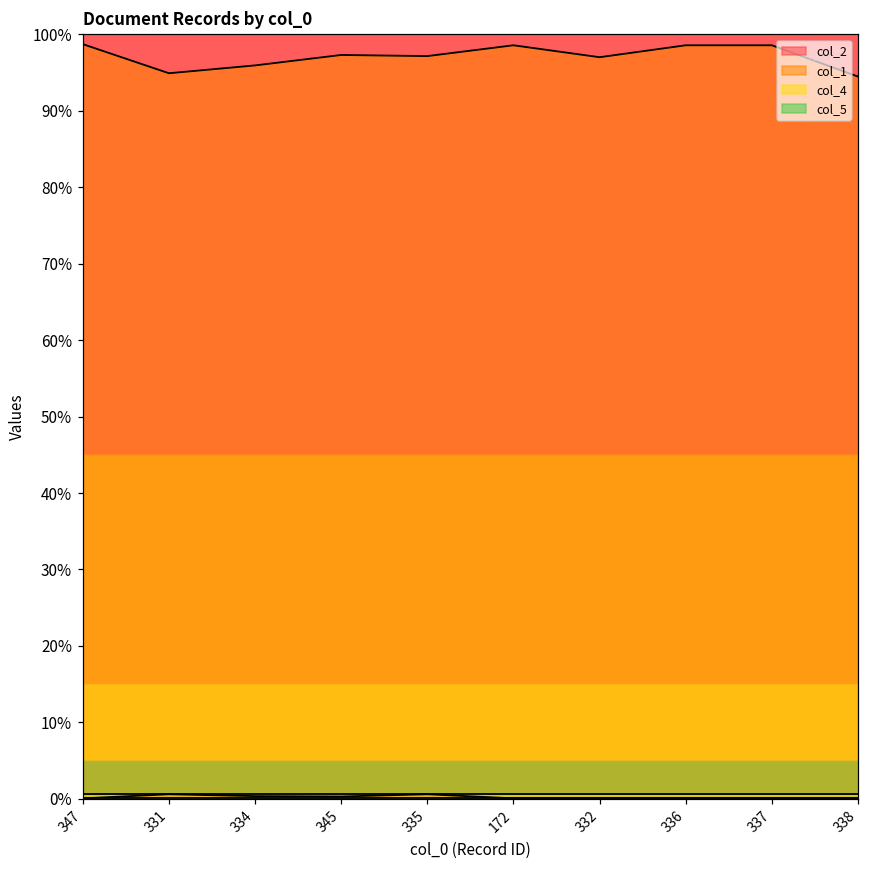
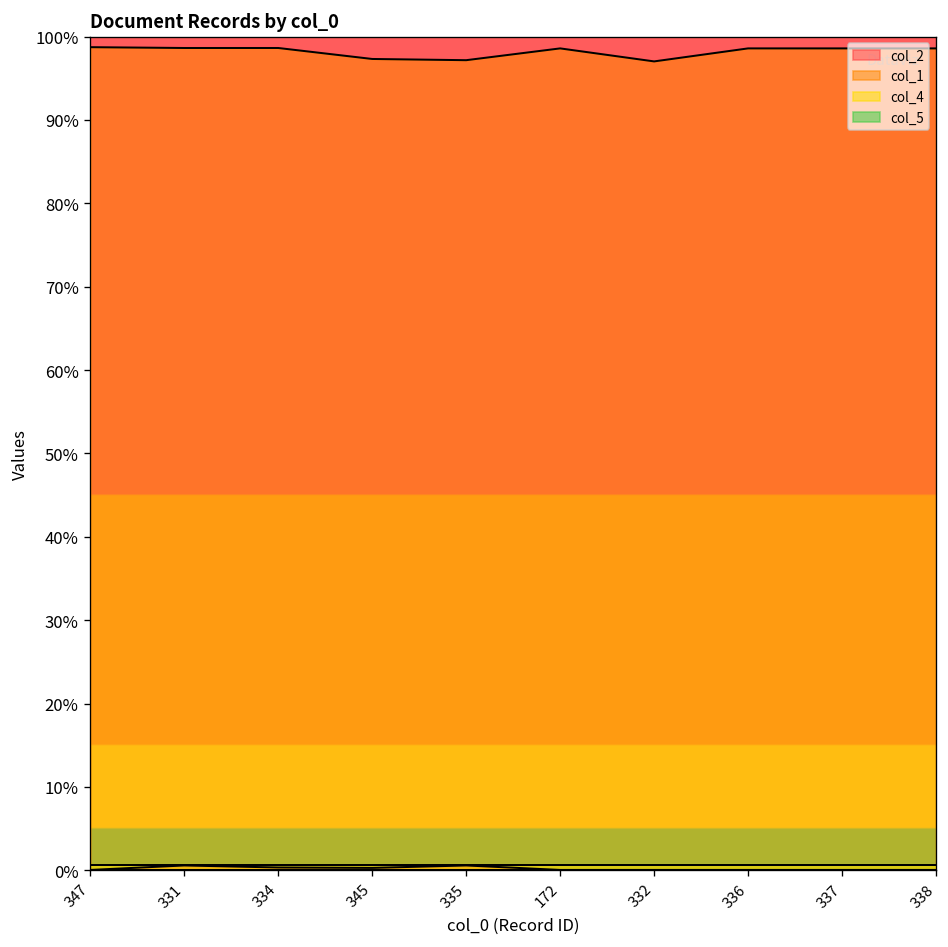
  {
    "col_1": {
      "347": "99%",
-     "331": "95%",
-     "334": "96%",
+     "331": "99%",
+     "334": "99%",
      "345": "97%",
      "335": "97%",
      "172": "99%",
      "332": "97%",
      "336": "99%",
      "337": "99%",
-     "338": "94%"
+     "338": "99%"
    },
    "col_4": {
      "347": "1%",
      "172": "1%",
      "332": "1%",
      "336": "1%",
      "337": "1%",
      "338": "1%"
    },
    "col_5": {
      "331": "0%",
      "335": "0%"
    }
  }
